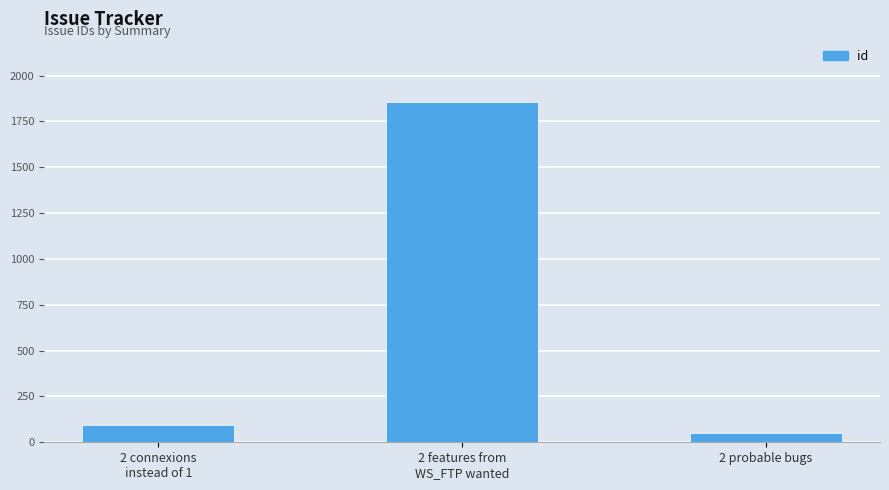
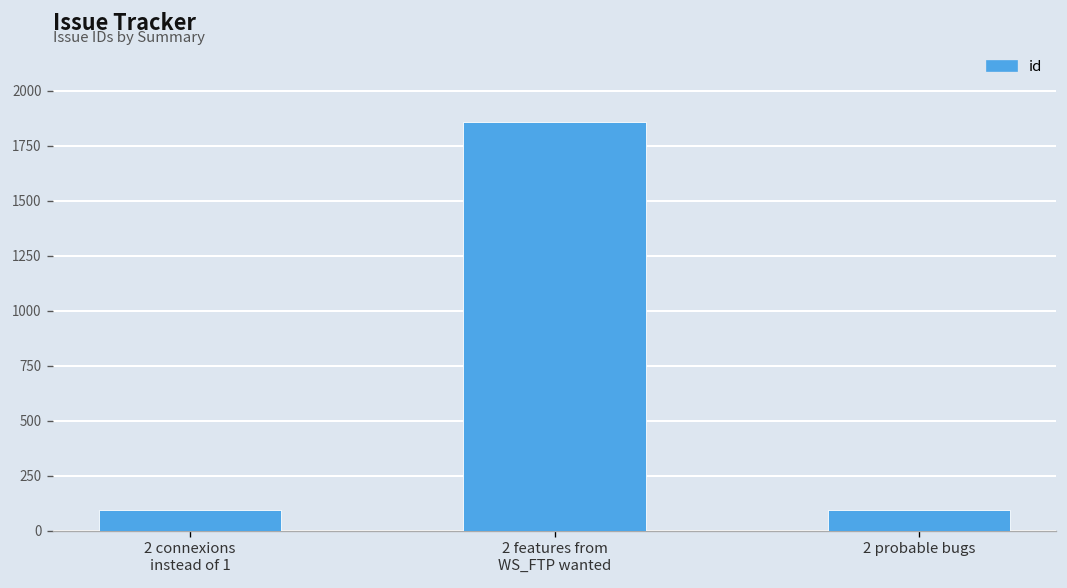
  {
    "2 connexions instead of 1": 90,
    "2 features from WS_FTP wanted": 1860,
-   "2 probable bugs": 50
+   "2 probable bugs": 90
  }
